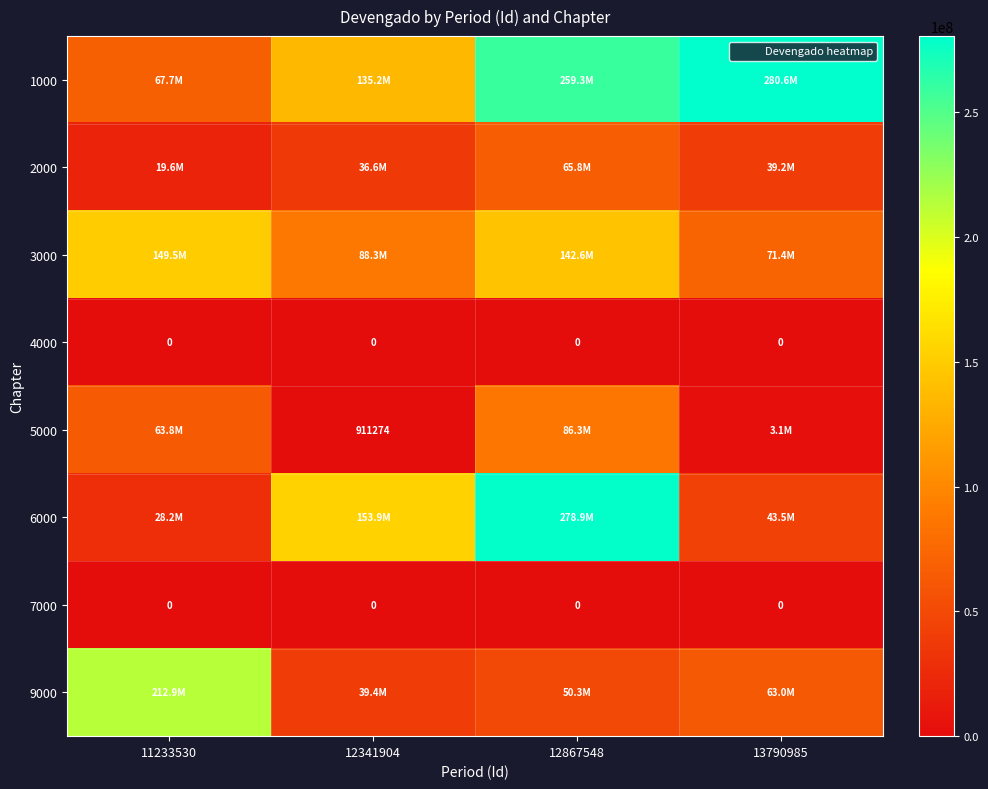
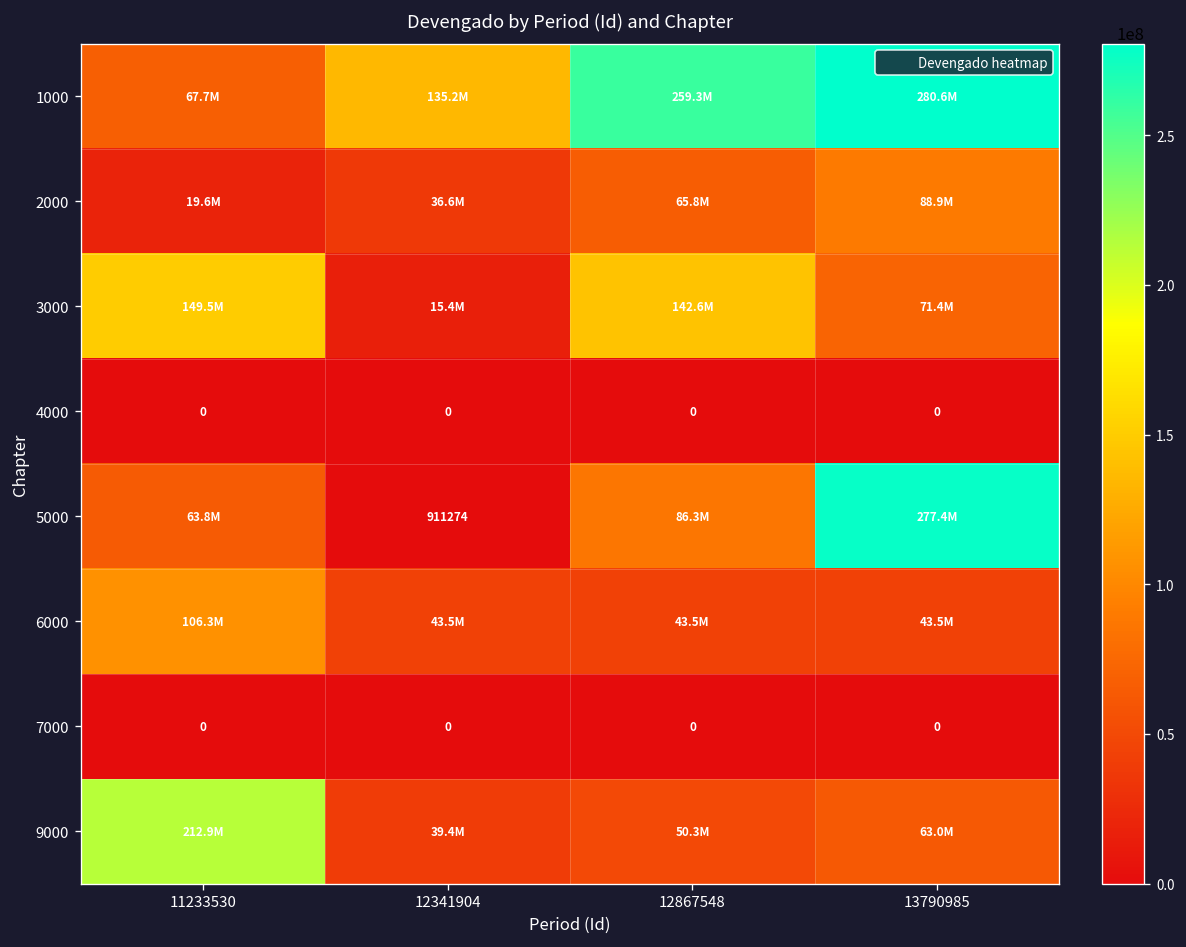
  {
    "1000": {
      "11233530": "67.7M",
      "12341904": "135.2M",
      "12867548": "259.3M",
      "13790985": "280.6M"
    },
    "2000": {
      "11233530": "19.6M",
      "12341904": "36.6M",
      "12867548": "65.8M",
-     "13790985": "39.2M"
+     "13790985": "88.9M"
    },
    "3000": {
      "11233530": "149.5M",
-     "12341904": "88.3M",
+     "12341904": "15.4M",
      "12867548": "142.6M",
      "13790985": "71.4M"
    },
    "4000": {
      "11233530": "0",
      "12341904": "0",
      "12867548": "0",
      "13790985": "0"
    },
    "5000": {
      "11233530": "63.8M",
      "12341904": "911274",
      "12867548": "86.3M",
-     "13790985": "3.1M"
+     "13790985": "277.4M"
    },
    "6000": {
-     "11233530": "28.2M",
-     "12341904": "153.9M",
-     "12867548": "278.9M",
+     "11233530": "106.3M",
+     "12341904": "43.5M",
+     "12867548": "43.5M",
      "13790985": "43.5M"
    },
    "7000": {
      "11233530": "0",
      "12341904": "0",
      "12867548": "0",
      "13790985": "0"
    },
    "9000": {
      "11233530": "212.9M",
      "12341904": "39.4M",
      "12867548": "50.3M",
      "13790985": "63.0M"
    }
  }
